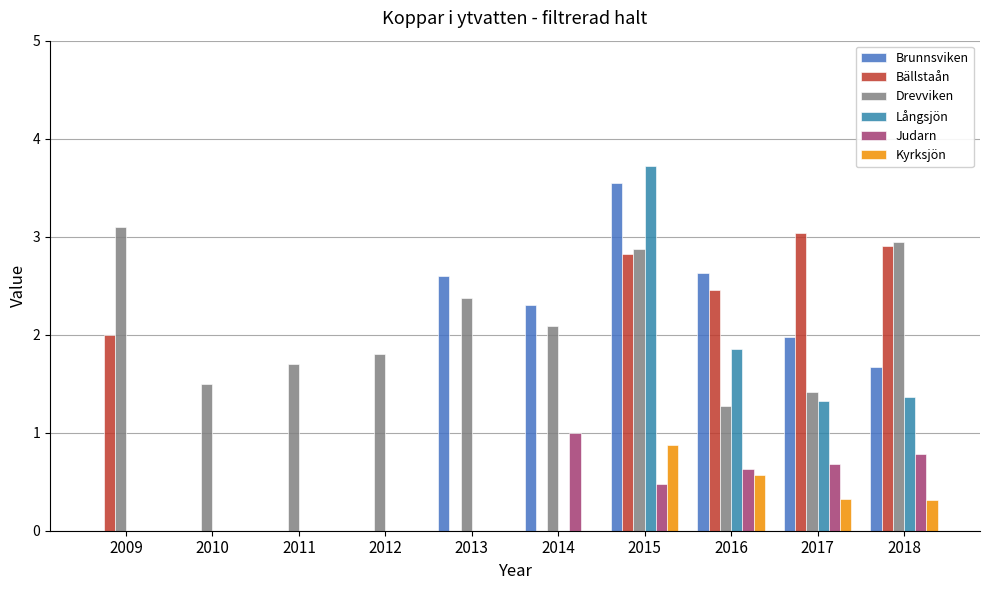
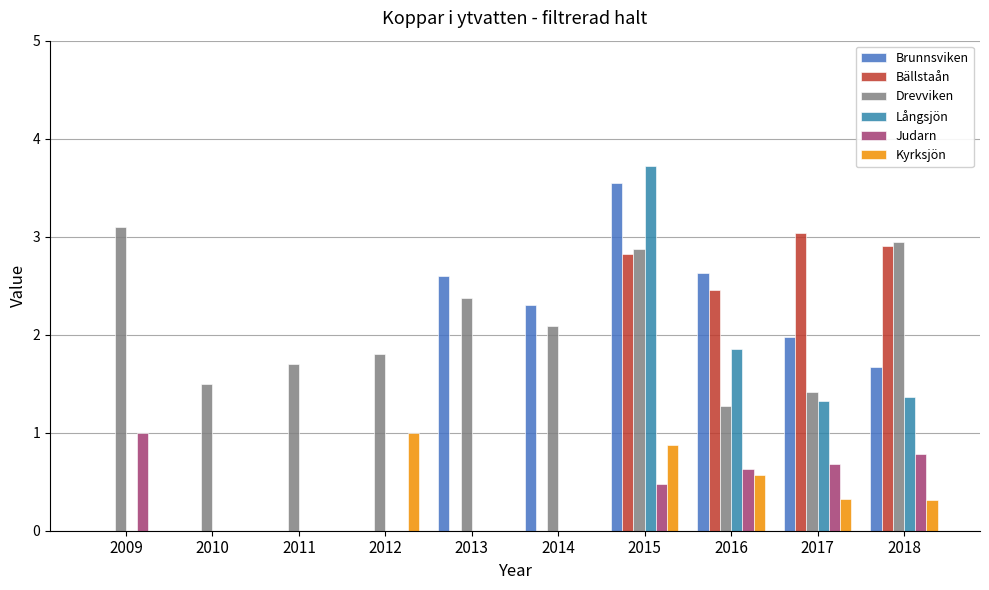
  {
    "Bällstaån": {
-     "2009": 2,
+     "2009": 0,
      "2010": 0,
      "2011": 0,
      "2012": 0,
      "2013": 0,
      "2014": 0,
      "2015": 2.8,
      "2016": 2.5,
      "2017": 3.0,
      "2018": 2.9
    },
    "Drevviken": {
      "2009": 3.1,
      "2010": 1.5,
      "2011": 1.7,
      "2012": 1.8,
      "2013": 2.4,
      "2014": 2.1,
      "2015": 2.9,
      "2016": 1.3,
      "2017": 1.4,
      "2018": 2.9
    },
    "Judarn": {
-     "2009": 0,
+     "2009": 1,
      "2010": 0,
      "2011": 0,
      "2012": 0,
      "2013": 0,
-     "2014": 1,
+     "2014": 0,
      "2015": 0.5,
      "2016": 0.6,
      "2017": 0.7,
      "2018": 0.8
    },
    "Kyrksjön": {
      "2009": 0,
      "2010": 0,
      "2011": 0,
-     "2012": 0,
+     "2012": 1,
      "2013": 0,
      "2014": 0,
      "2015": 0.9,
      "2016": 0.6,
      "2017": 0.3,
      "2018": 0.3
    }
  }
